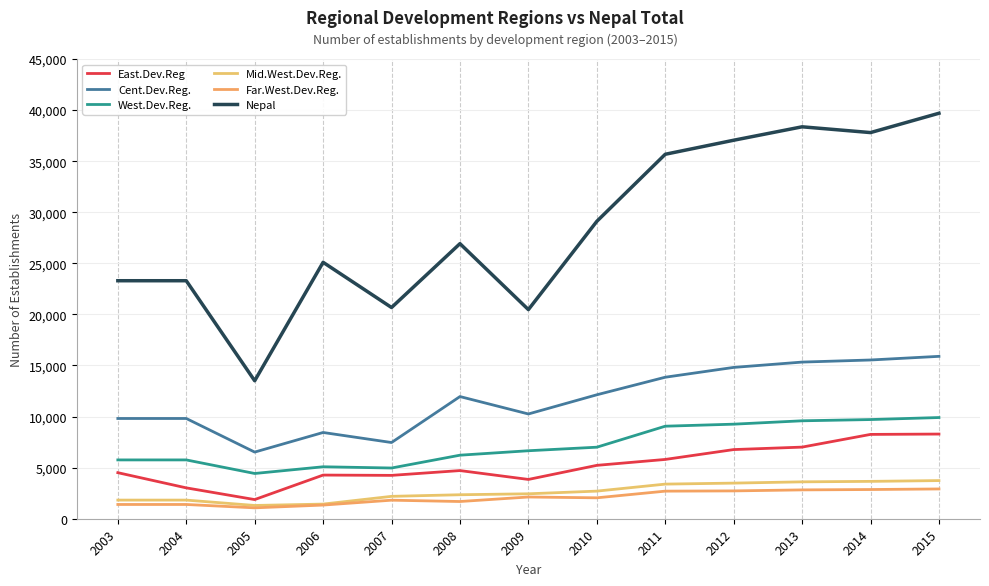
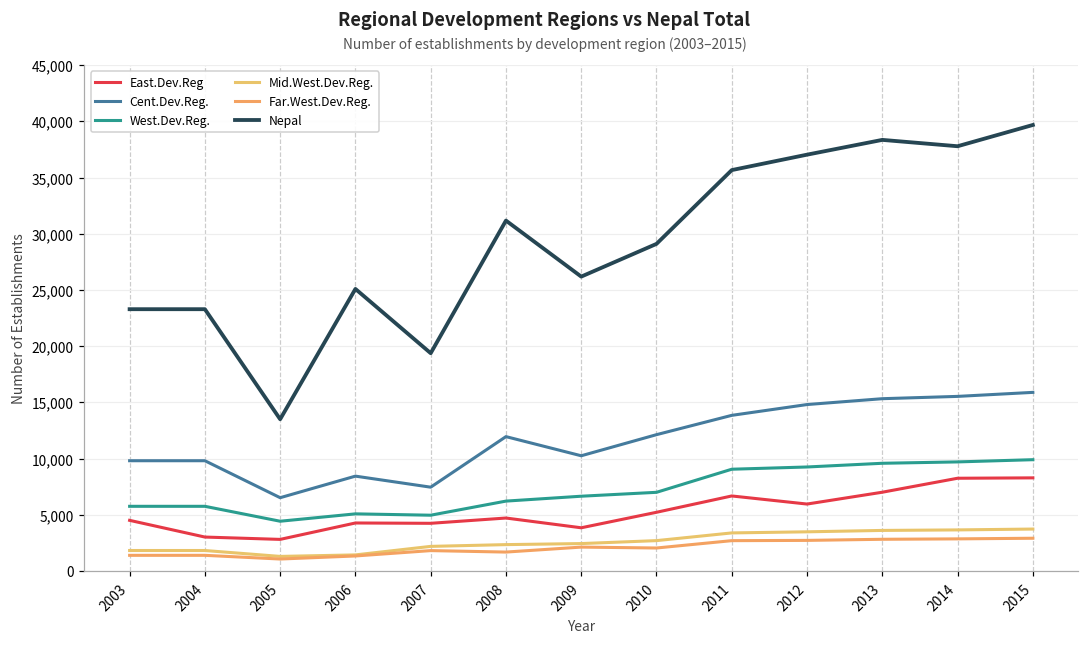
  {
    "East.Dev.Reg": {
      "2003": "4,500",
      "2004": "3,000",
-     "2005": "1,900",
+     "2005": "2,800",
      "2006": "4,300",
      "2007": "4,200",
      "2008": "4,700",
      "2009": "3,800",
      "2010": "5,200",
-     "2011": "5,800",
-     "2012": "6,800",
+     "2011": "6,700",
+     "2012": "6,000",
      "2013": "7,000",
      "2014": "8,300",
      "2015": "8,300"
    },
    "Nepal": {
      "2003": "23,300",
      "2004": "23,300",
      "2005": "13,500",
      "2006": "25,100",
-     "2007": "20,700",
-     "2008": "26,900",
-     "2009": "20,500",
+     "2007": "19,400",
+     "2008": "31,200",
+     "2009": "26,200",
      "2010": "29,100",
      "2011": "35,700",
      "2012": "37,000",
      "2013": "38,400",
      "2014": "37,800",
      "2015": "39,700"
    }
  }
